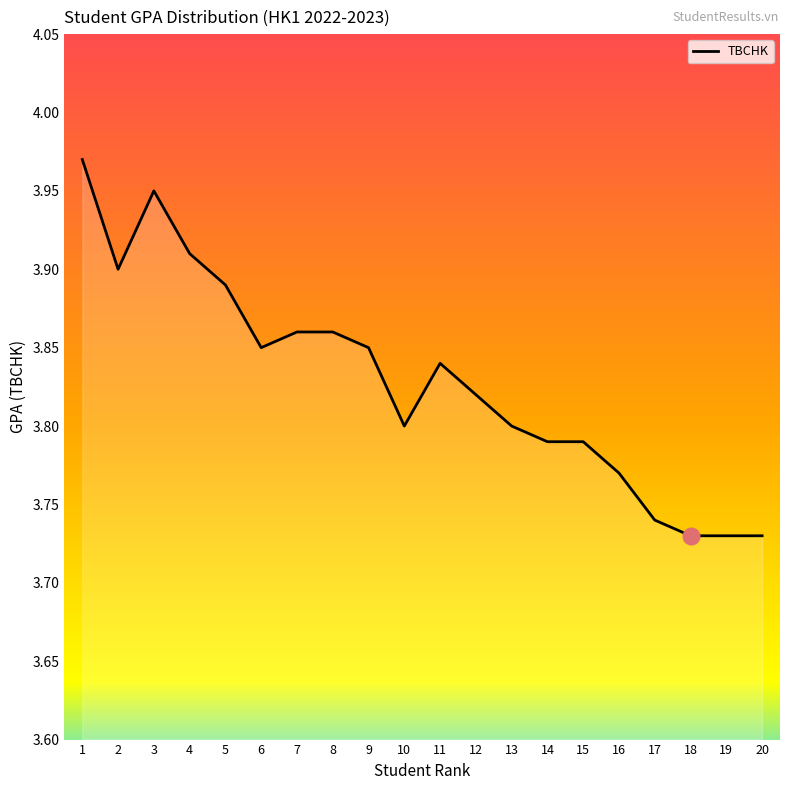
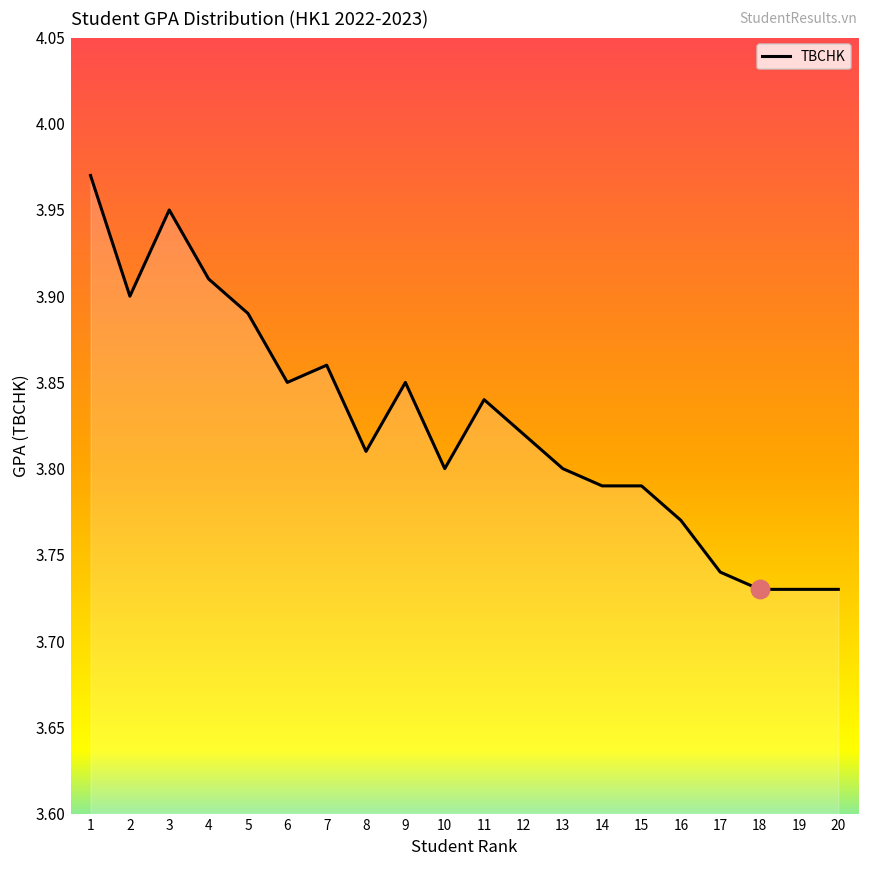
  {
    "TBCHK": {
      "1": 3.97,
      "2": 3.90,
      "3": 3.95,
      "4": 3.91,
      "5": 3.89,
      "6": 3.85,
      "7": 3.86,
-     "8": 3.86,
+     "8": 3.81,
      "9": 3.85,
      "10": 3.80,
      "11": 3.84,
      "12": 3.82,
      "13": 3.80,
      "14": 3.79,
      "15": 3.79,
      "16": 3.77,
      "17": 3.74,
      "19": 3.73,
      "20": 3.73
    }
  }
